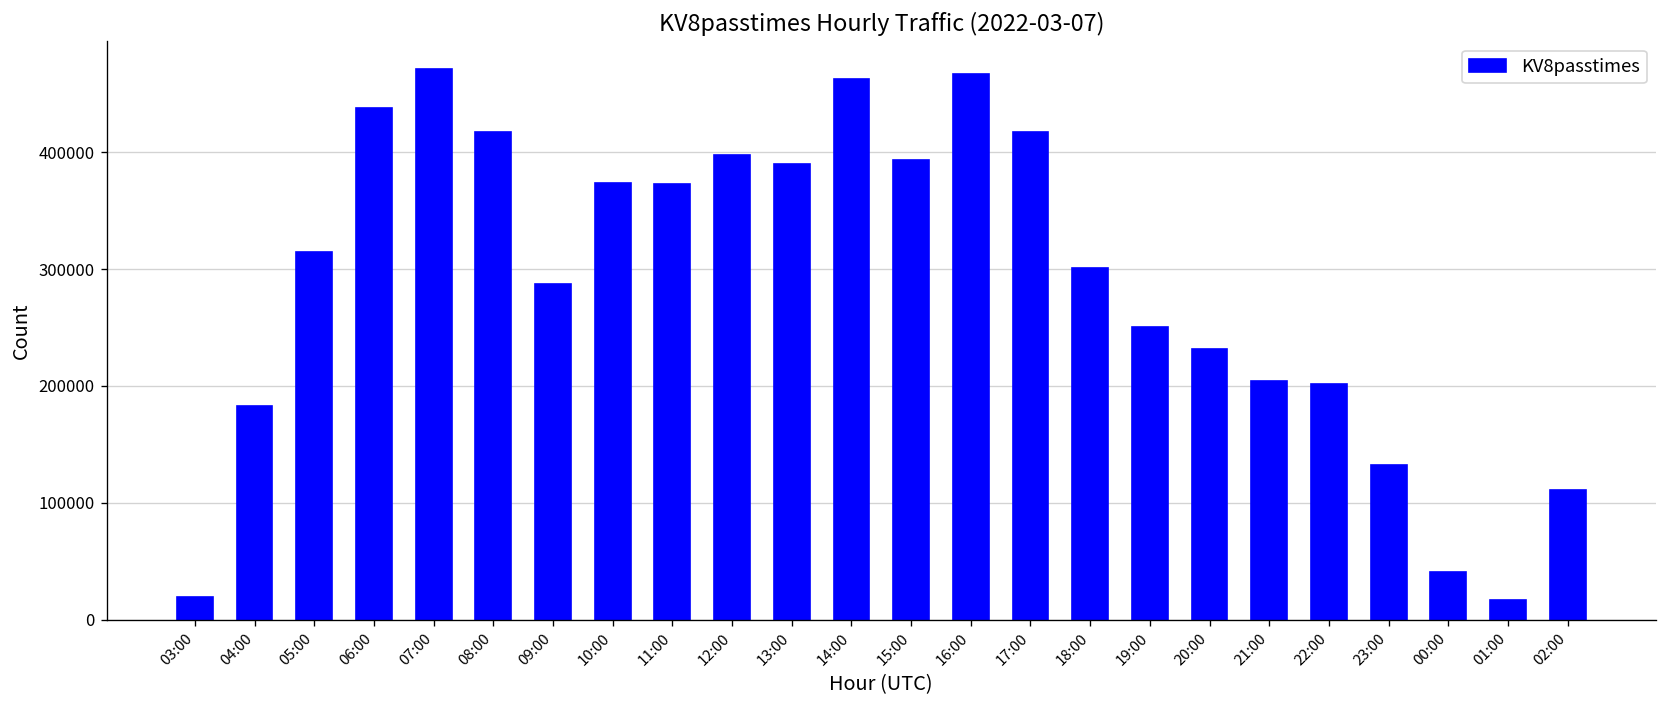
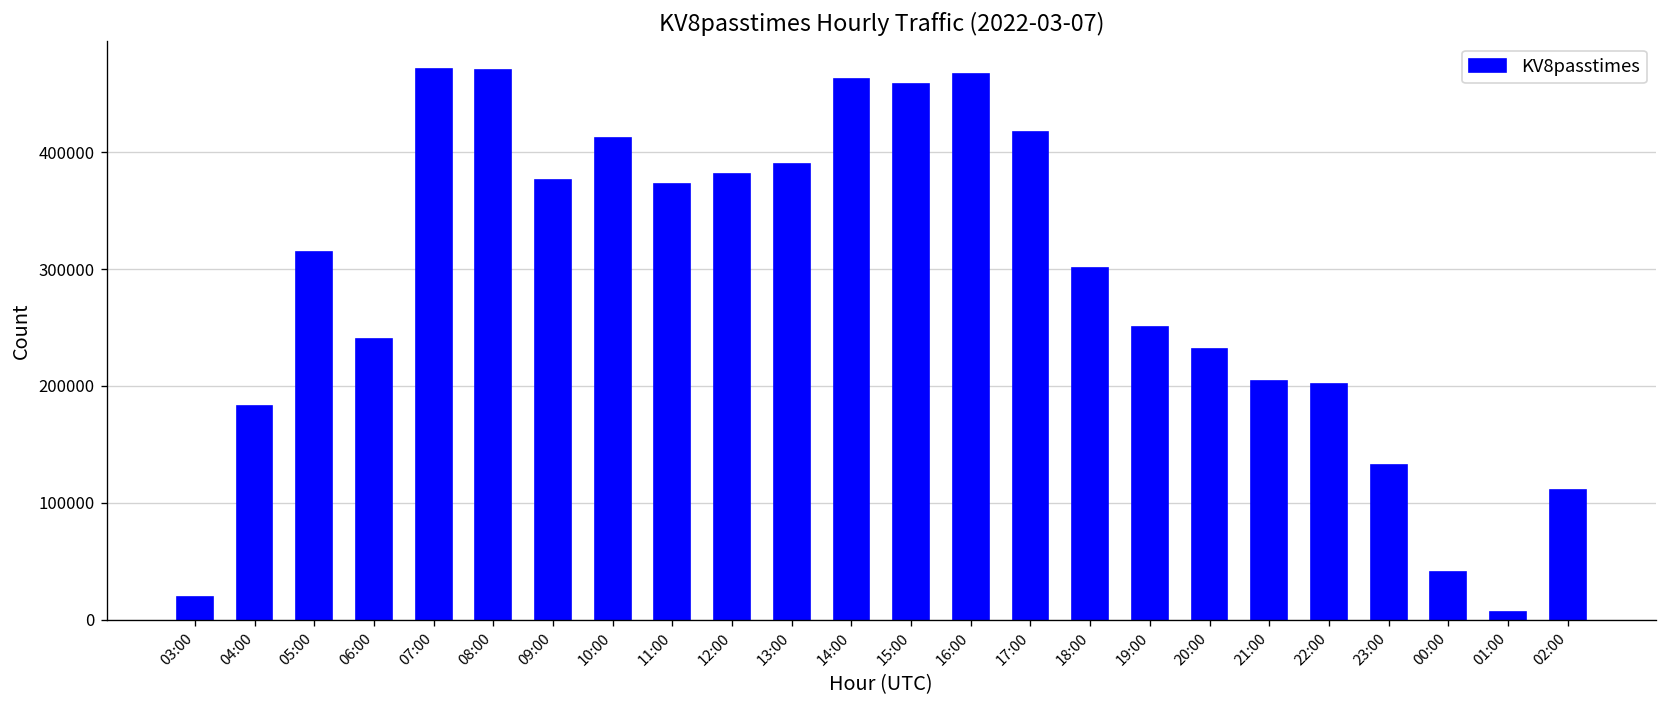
  {
    "03:00": 20000,
    "04:00": 180000,
    "05:00": 310000,
-   "06:00": 440000,
+   "06:00": 240000,
    "07:00": 470000,
-   "08:00": 420000,
-   "09:00": 290000,
-   "10:00": 370000,
+   "08:00": 470000,
+   "09:00": 380000,
+   "10:00": 410000,
    "11:00": 370000,
-   "12:00": 400000,
+   "12:00": 380000,
    "13:00": 390000,
    "14:00": 460000,
-   "15:00": 390000,
+   "15:00": 460000,
    "16:00": 470000,
    "17:00": 420000,
    "18:00": 300000,
    "19:00": 250000,
    "20:00": 230000,
    "21:00": 200000,
    "22:00": 200000,
    "23:00": 130000,
    "00:00": 40000,
-   "01:00": 20000,
+   "01:00": 10000,
    "02:00": 110000
  }
